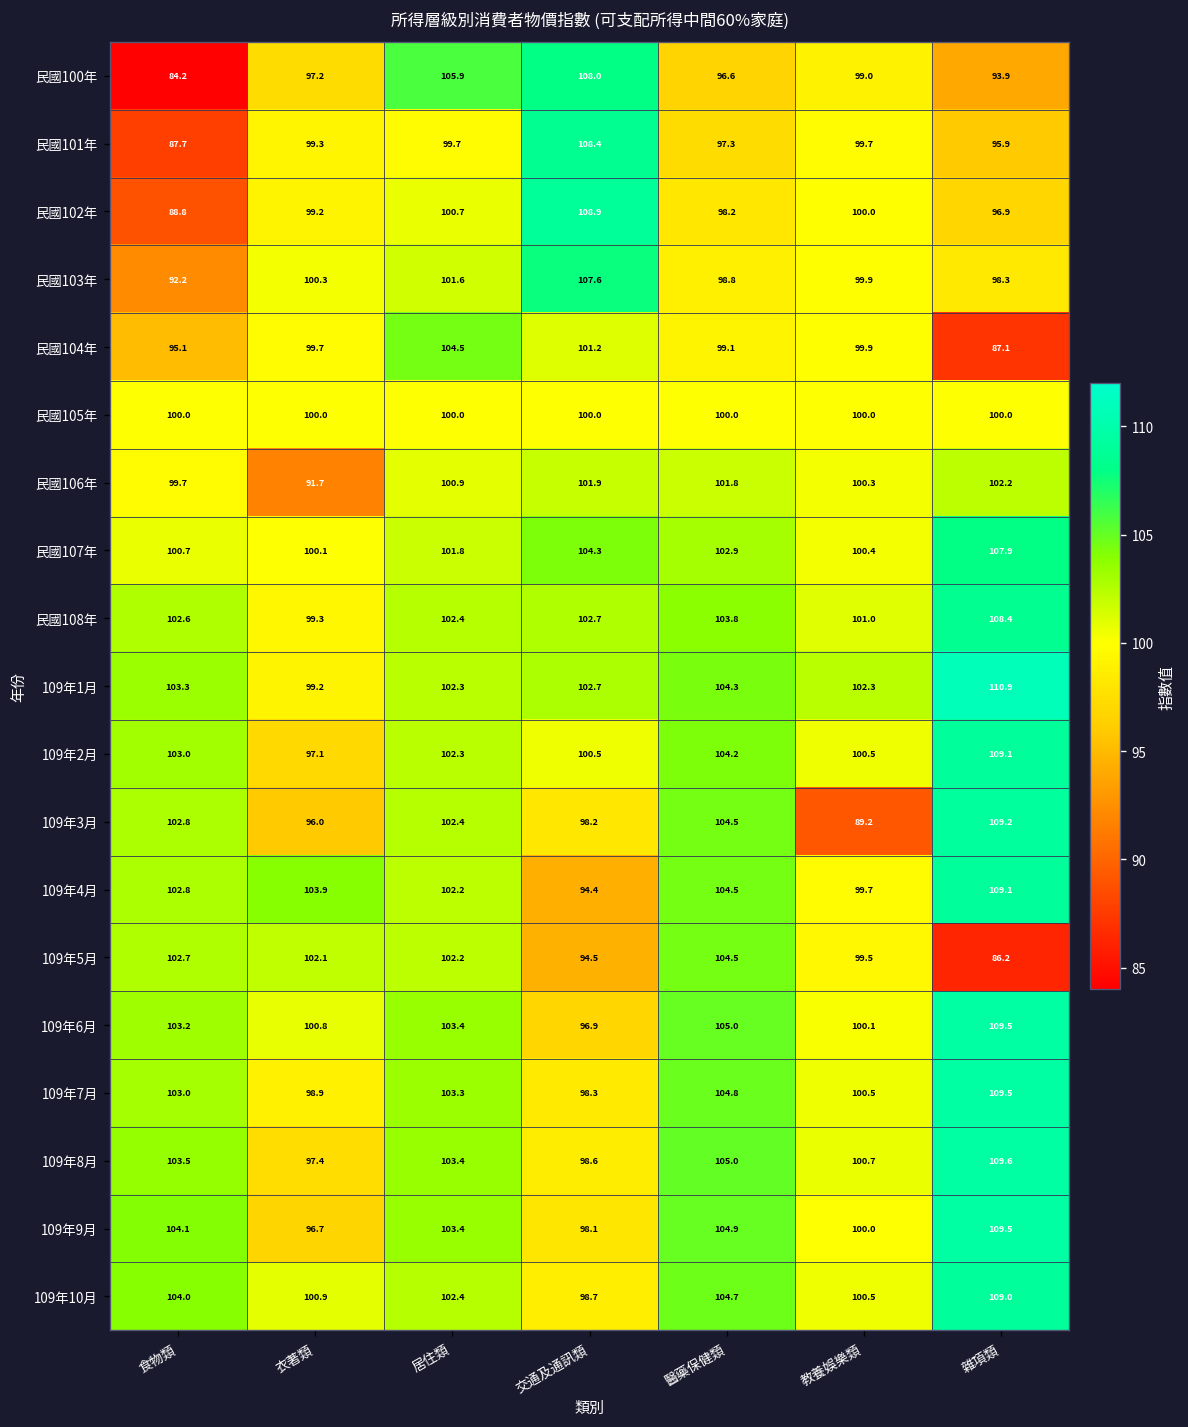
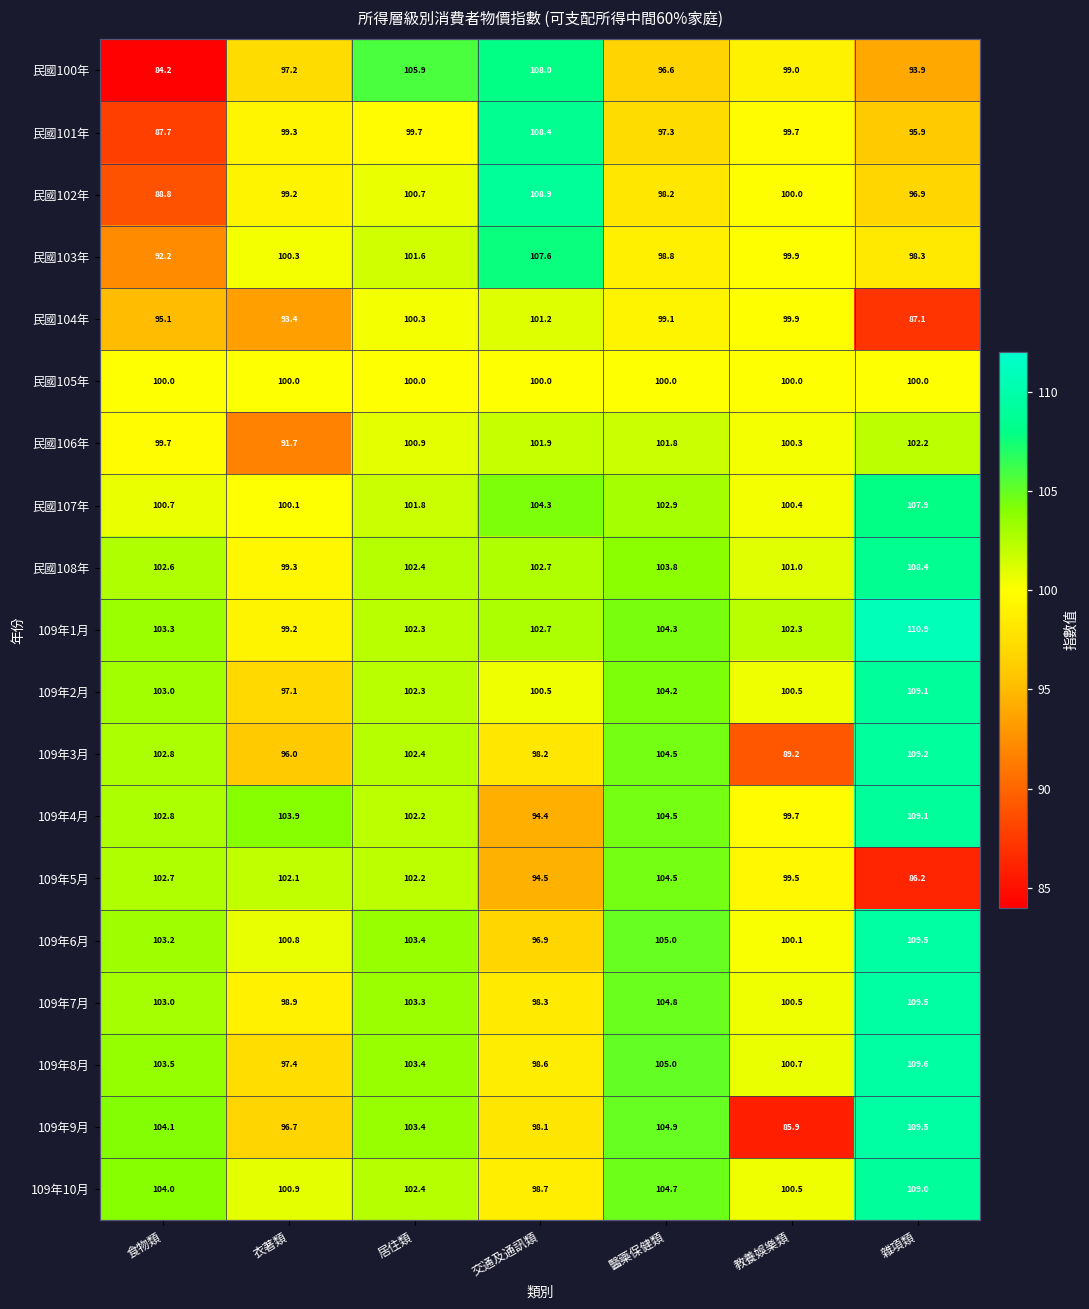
  {
    "民國100年": {
      "食物類": 84.2,
      "衣著類": 97.2,
      "居住類": 105.9,
      "交通及通訊類": 108.0,
      "醫藥保健類": 96.6,
      "教養娛樂類": 99.0,
      "雜項類": 93.9
    },
    "民國101年": {
      "食物類": 87.7,
      "衣著類": 99.3,
      "居住類": 99.7,
      "交通及通訊類": 108.4,
      "醫藥保健類": 97.3,
      "教養娛樂類": 99.7,
      "雜項類": 95.9
    },
    "民國102年": {
      "食物類": 88.8,
      "衣著類": 99.2,
      "居住類": 100.7,
      "交通及通訊類": 108.9,
      "醫藥保健類": 98.2,
      "教養娛樂類": 100.0,
      "雜項類": 96.9
    },
    "民國103年": {
      "食物類": 92.2,
      "衣著類": 100.3,
      "居住類": 101.6,
      "交通及通訊類": 107.6,
      "醫藥保健類": 98.8,
      "教養娛樂類": 99.9,
      "雜項類": 98.3
    },
    "民國104年": {
      "食物類": 95.1,
-     "衣著類": 99.7,
-     "居住類": 104.5,
+     "衣著類": 93.4,
+     "居住類": 100.3,
      "交通及通訊類": 101.2,
      "醫藥保健類": 99.1,
      "教養娛樂類": 99.9,
      "雜項類": 87.1
    },
    "民國105年": {
      "食物類": 100.0,
      "衣著類": 100.0,
      "居住類": 100.0,
      "交通及通訊類": 100.0,
      "醫藥保健類": 100.0,
      "教養娛樂類": 100.0,
      "雜項類": 100.0
    },
    "民國106年": {
      "食物類": 99.7,
      "衣著類": 91.7,
      "居住類": 100.9,
      "交通及通訊類": 101.9,
      "醫藥保健類": 101.8,
      "教養娛樂類": 100.3,
      "雜項類": 102.2
    },
    "民國107年": {
      "食物類": 100.7,
      "衣著類": 100.1,
      "居住類": 101.8,
      "交通及通訊類": 104.3,
      "醫藥保健類": 102.9,
      "教養娛樂類": 100.4,
      "雜項類": 107.9
    },
    "民國108年": {
      "食物類": 102.6,
      "衣著類": 99.3,
      "居住類": 102.4,
      "交通及通訊類": 102.7,
      "醫藥保健類": 103.8,
      "教養娛樂類": 101.0,
      "雜項類": 108.4
    },
    "109年1月": {
      "食物類": 103.3,
      "衣著類": 99.2,
      "居住類": 102.3,
      "交通及通訊類": 102.7,
      "醫藥保健類": 104.3,
      "教養娛樂類": 102.3,
      "雜項類": 110.9
    },
    "109年2月": {
      "食物類": 103.0,
      "衣著類": 97.1,
      "居住類": 102.3,
      "交通及通訊類": 100.5,
      "醫藥保健類": 104.2,
      "教養娛樂類": 100.5,
      "雜項類": 109.1
    },
    "109年3月": {
      "食物類": 102.8,
      "衣著類": 96.0,
      "居住類": 102.4,
      "交通及通訊類": 98.2,
      "醫藥保健類": 104.5,
      "教養娛樂類": 89.2,
      "雜項類": 109.2
    },
    "109年4月": {
      "食物類": 102.8,
      "衣著類": 103.9,
      "居住類": 102.2,
      "交通及通訊類": 94.4,
      "醫藥保健類": 104.5,
      "教養娛樂類": 99.7,
      "雜項類": 109.1
    },
    "109年5月": {
      "食物類": 102.7,
      "衣著類": 102.1,
      "居住類": 102.2,
      "交通及通訊類": 94.5,
      "醫藥保健類": 104.5,
      "教養娛樂類": 99.5,
      "雜項類": 86.2
    },
    "109年6月": {
      "食物類": 103.2,
      "衣著類": 100.8,
      "居住類": 103.4,
      "交通及通訊類": 96.9,
      "醫藥保健類": 105.0,
      "教養娛樂類": 100.1,
      "雜項類": 109.5
    },
    "109年7月": {
      "食物類": 103.0,
      "衣著類": 98.9,
      "居住類": 103.3,
      "交通及通訊類": 98.3,
      "醫藥保健類": 104.8,
      "教養娛樂類": 100.5,
      "雜項類": 109.5
    },
    "109年8月": {
      "食物類": 103.5,
      "衣著類": 97.4,
      "居住類": 103.4,
      "交通及通訊類": 98.6,
      "醫藥保健類": 105.0,
      "教養娛樂類": 100.7,
      "雜項類": 109.6
    },
    "109年9月": {
      "食物類": 104.1,
      "衣著類": 96.7,
      "居住類": 103.4,
      "交通及通訊類": 98.1,
      "醫藥保健類": 104.9,
-     "教養娛樂類": 100.0,
+     "教養娛樂類": 85.9,
      "雜項類": 109.5
    },
    "109年10月": {
      "食物類": 104.0,
      "衣著類": 100.9,
      "居住類": 102.4,
      "交通及通訊類": 98.7,
      "醫藥保健類": 104.7,
      "教養娛樂類": 100.5,
      "雜項類": 109.0
    }
  }
